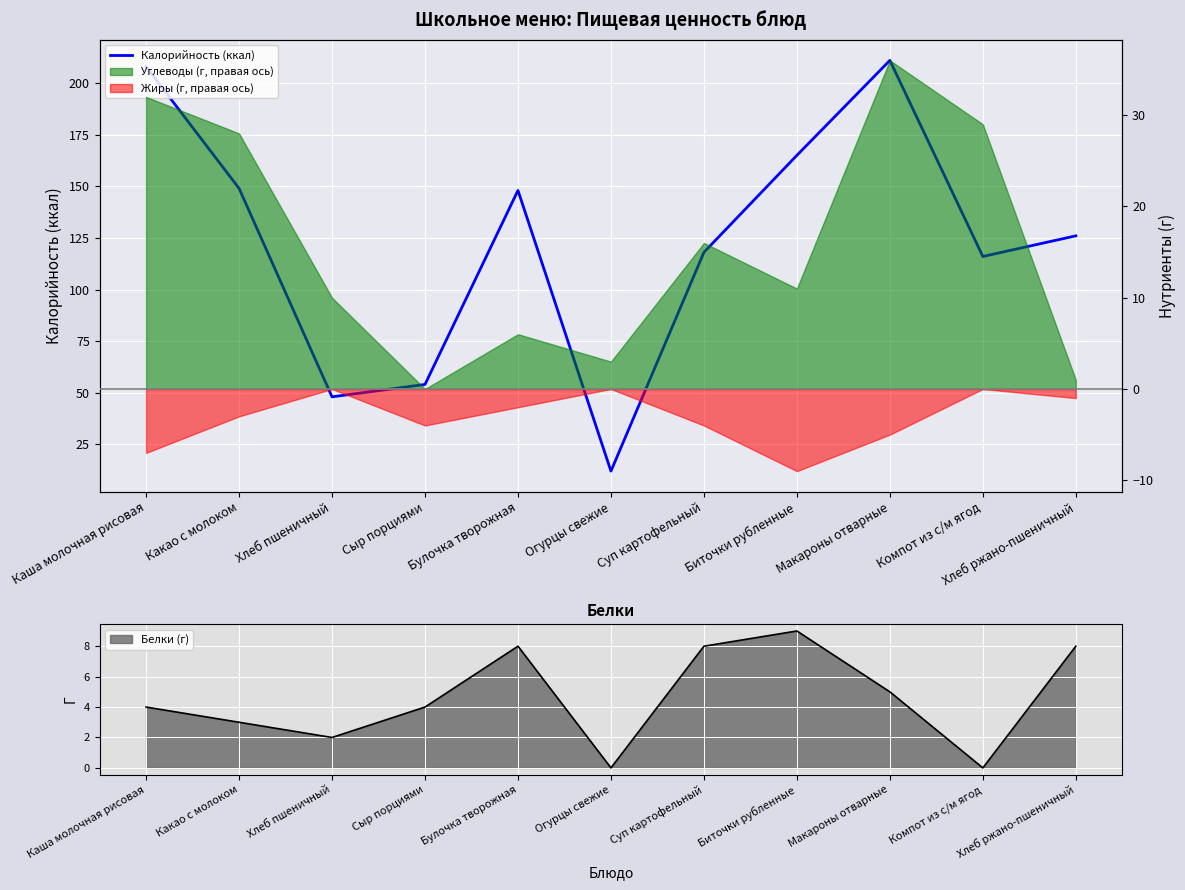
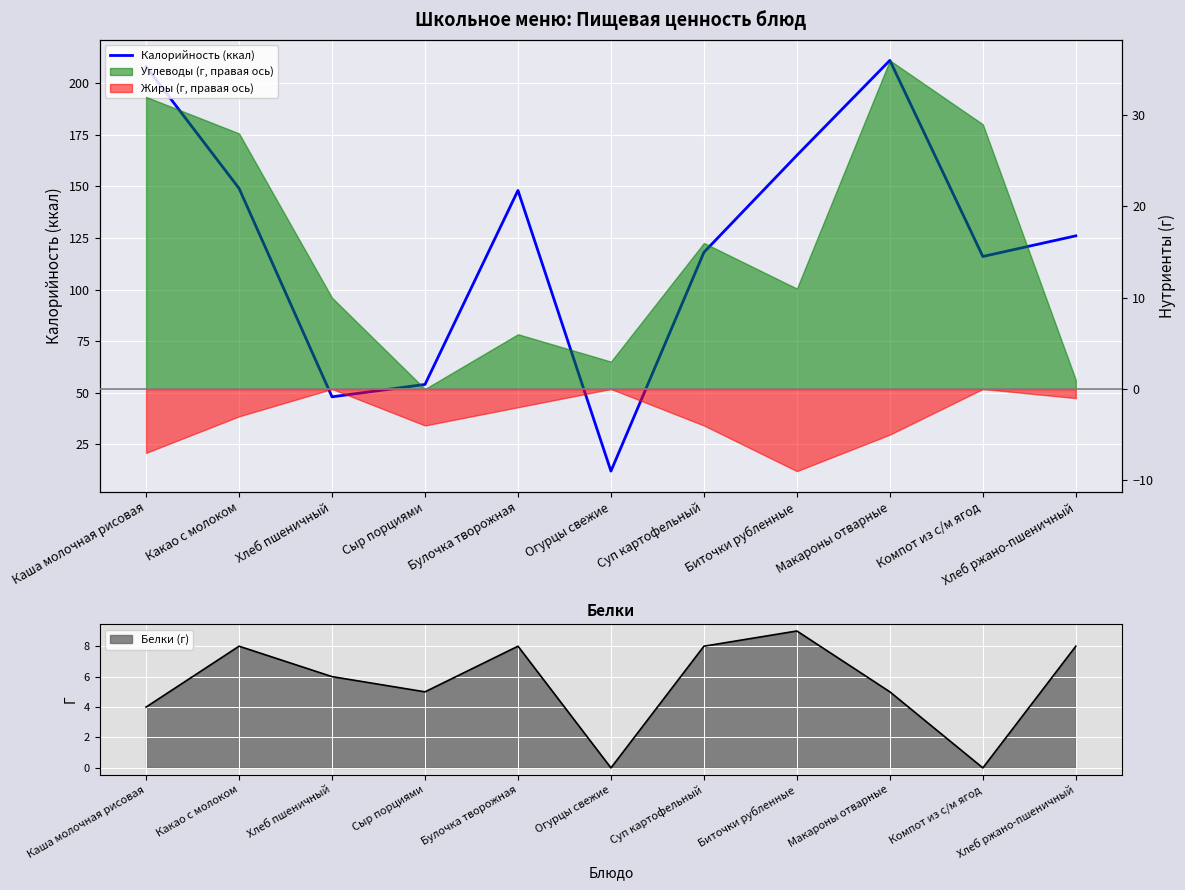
  {
    "Белки": {
      "Каша молочная рисовая": 4,
-     "Какао с молоком": 3,
-     "Хлеб пшеничный": 2,
-     "Сыр порциями": 4,
+     "Какао с молоком": 8,
+     "Хлеб пшеничный": 6,
+     "Сыр порциями": 5,
      "Булочка творожная": 8,
      "Огурцы свежие": 0,
      "Суп картофельный": 8,
      "Биточки рубленные": 9,
      "Макароны отварные": 5,
      "Компот из с/м ягод": 0,
      "Хлеб ржано-пшеничный": 8
    }
  }
